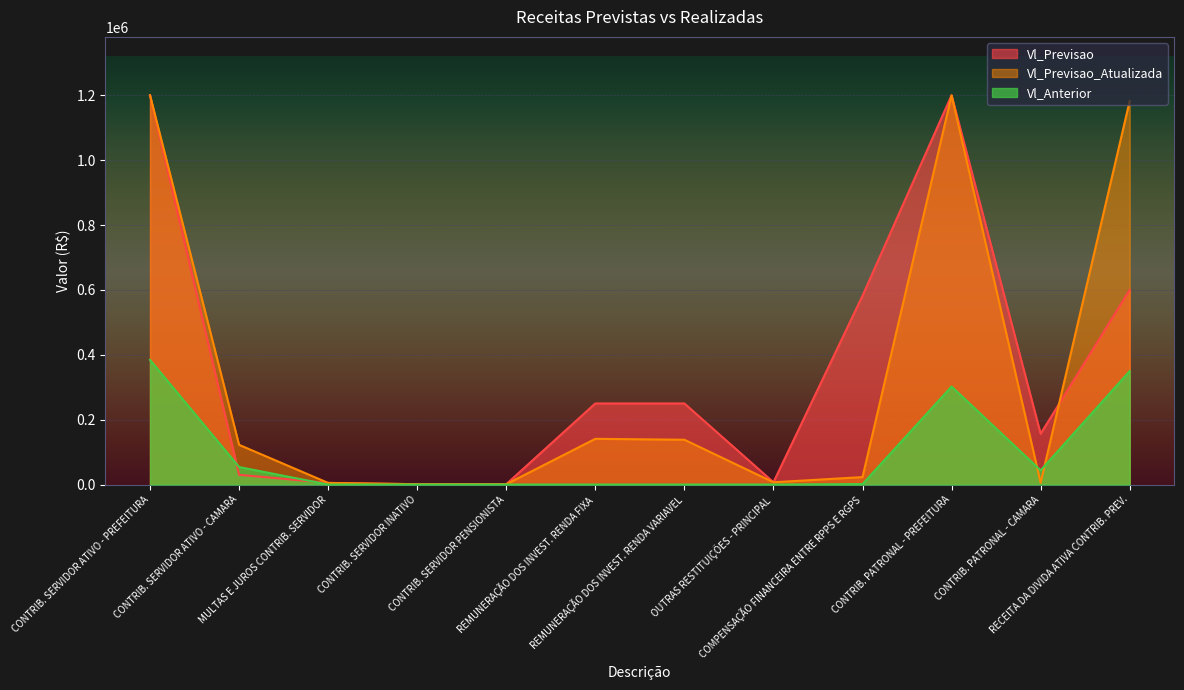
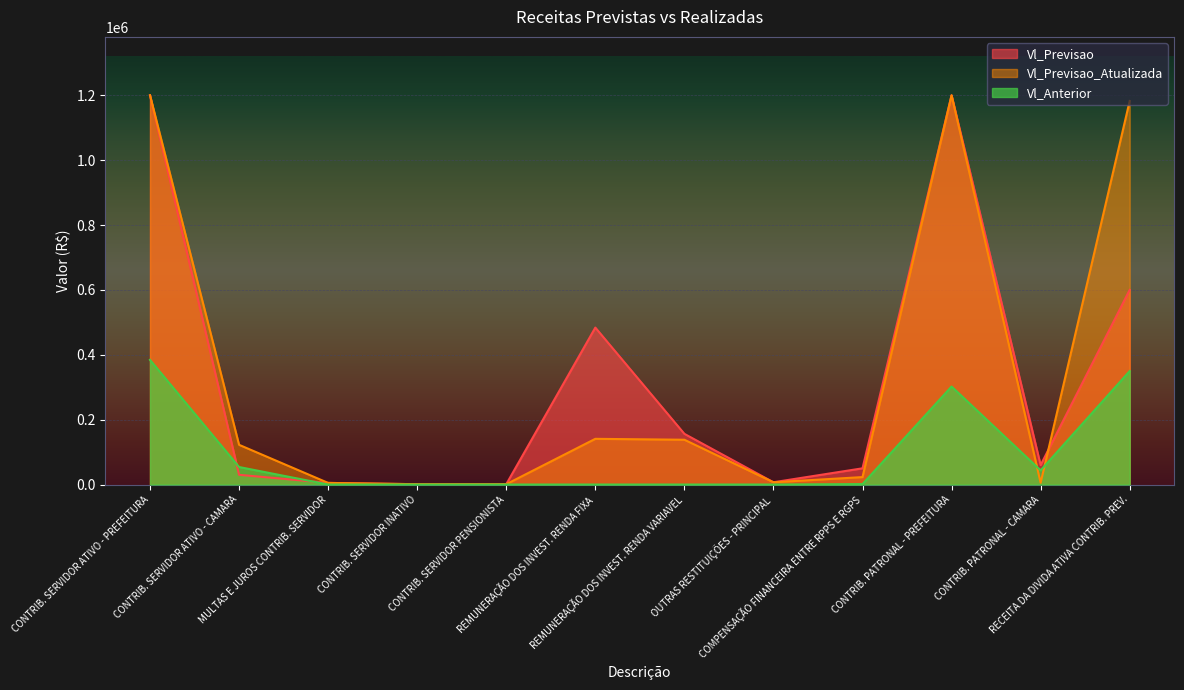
  {
    "Vl_Previsao": {
      "CONTRIB. SERVIDOR ATIVO - CAMARA": 30000,
-     "REMUNERAÇÃO DOS INVEST. RENDA FIXA": 250000,
-     "REMUNERAÇÃO DOS INVEST. RENDA VARIAVEL": 250000,
-     "COMPENSAÇÃO FINANCEIRA ENTRE RPPS E RGPS": 580000,
-     "CONTRIB. PATRONAL - CAMARA": 160000,
+     "REMUNERAÇÃO DOS INVEST. RENDA FIXA": 480000,
+     "REMUNERAÇÃO DOS INVEST. RENDA VARIAVEL": 160000,
+     "COMPENSAÇÃO FINANCEIRA ENTRE RPPS E RGPS": 50000,
+     "CONTRIB. PATRONAL - CAMARA": 60000,
      "RECEITA DA DIVIDA ATIVA CONTRIB. PREV.": 600000
    },
    "Vl_Previsao_Atualizada": {
      "CONTRIB. SERVIDOR ATIVO - CAMARA": 120000,
      "REMUNERAÇÃO DOS INVEST. RENDA FIXA": 140000,
      "REMUNERAÇÃO DOS INVEST. RENDA VARIAVEL": 140000,
      "COMPENSAÇÃO FINANCEIRA ENTRE RPPS E RGPS": 20000,
      "CONTRIB. PATRONAL - CAMARA": 10000
    },
    "Vl_Anterior": {
      "CONTRIB. SERVIDOR ATIVO - PREFEITURA": 380000,
      "CONTRIB. SERVIDOR ATIVO - CAMARA": 50000,
      "REMUNERAÇÃO DOS INVEST. RENDA FIXA": 0,
      "REMUNERAÇÃO DOS INVEST. RENDA VARIAVEL": 0,
      "COMPENSAÇÃO FINANCEIRA ENTRE RPPS E RGPS": 0,
      "CONTRIB. PATRONAL - PREFEITURA": 300000,
      "CONTRIB. PATRONAL - CAMARA": 40000,
      "RECEITA DA DIVIDA ATIVA CONTRIB. PREV.": 350000
    }
  }
